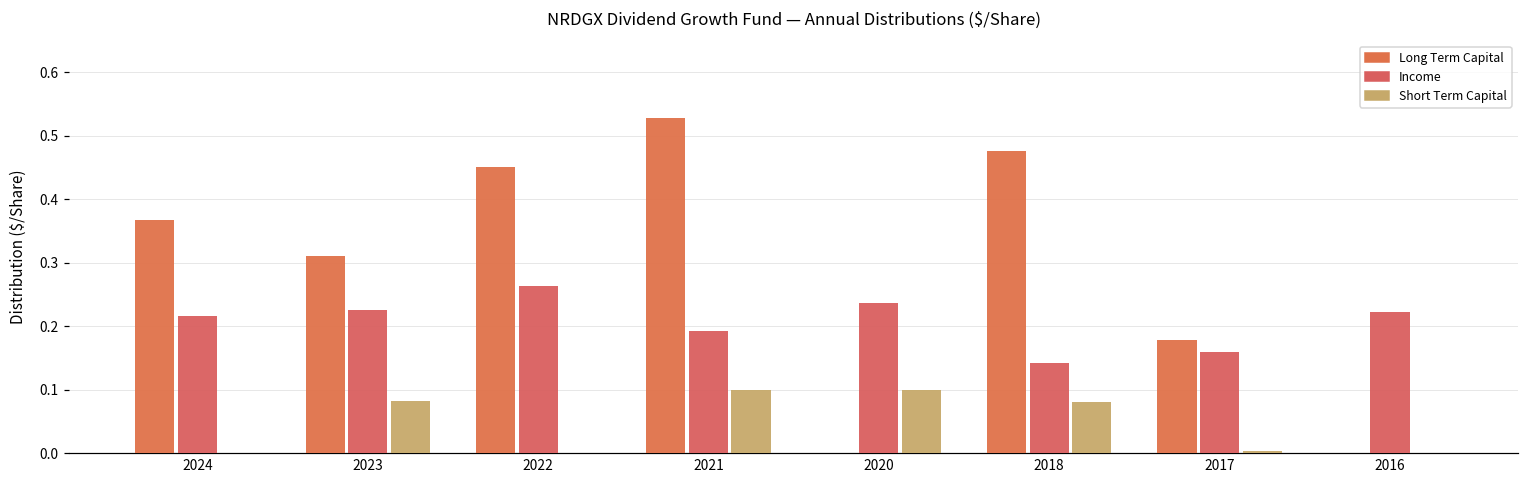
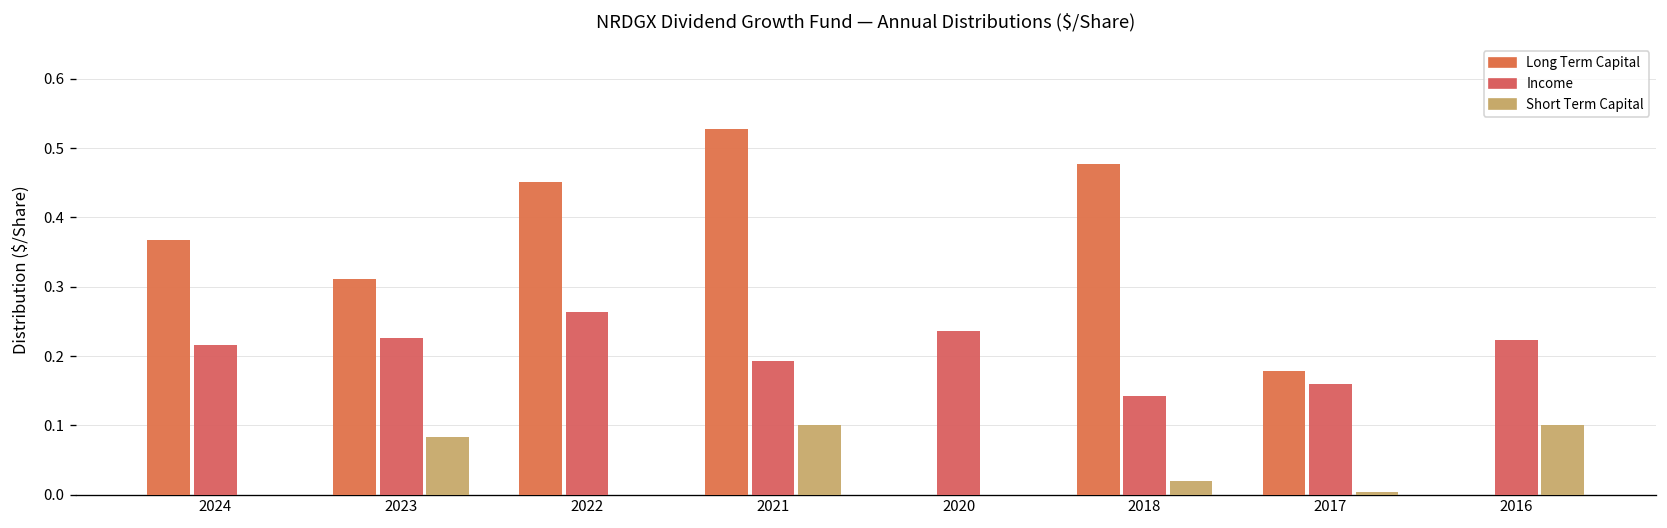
  {
    "Short Term Capital": {
      "2024": 0.00,
      "2023": 0.08,
      "2022": 0.00,
      "2021": 0.10,
-     "2020": 0.1,
-     "2018": 0.08,
-     "2016": 0.0
+     "2020": 0.0,
+     "2018": 0.02,
+     "2016": 0.1
    }
  }
